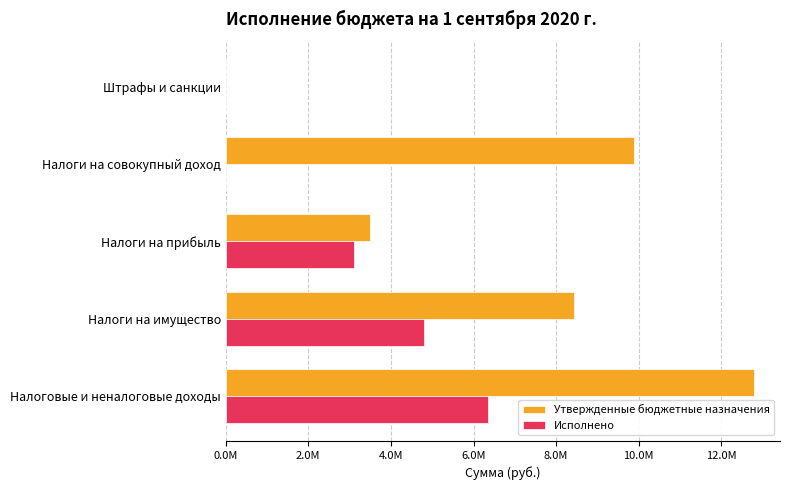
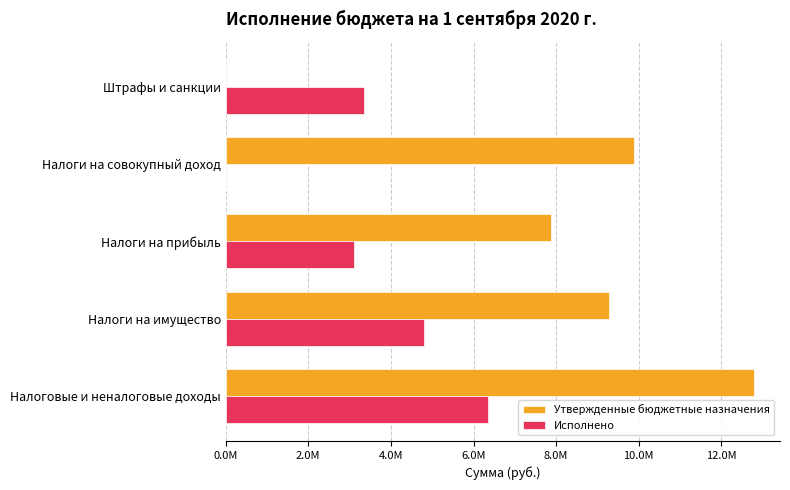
  {
    "Утвержденные бюджетные назначения": {
      "Налоги на совокупный доход": 9900000,
-     "Налоги на прибыль": 3500000,
-     "Налоги на имущество": 8400000,
+     "Налоги на прибыль": 7900000,
+     "Налоги на имущество": 9300000,
      "Налоговые и неналоговые доходы": 12800000
    },
    "Исполнено": {
-     "Штрафы и санкции": 0,
+     "Штрафы и санкции": 3400000,
      "Налоги на прибыль": 3100000,
      "Налоги на имущество": 4800000,
      "Налоговые и неналоговые доходы": 6300000
    }
  }
